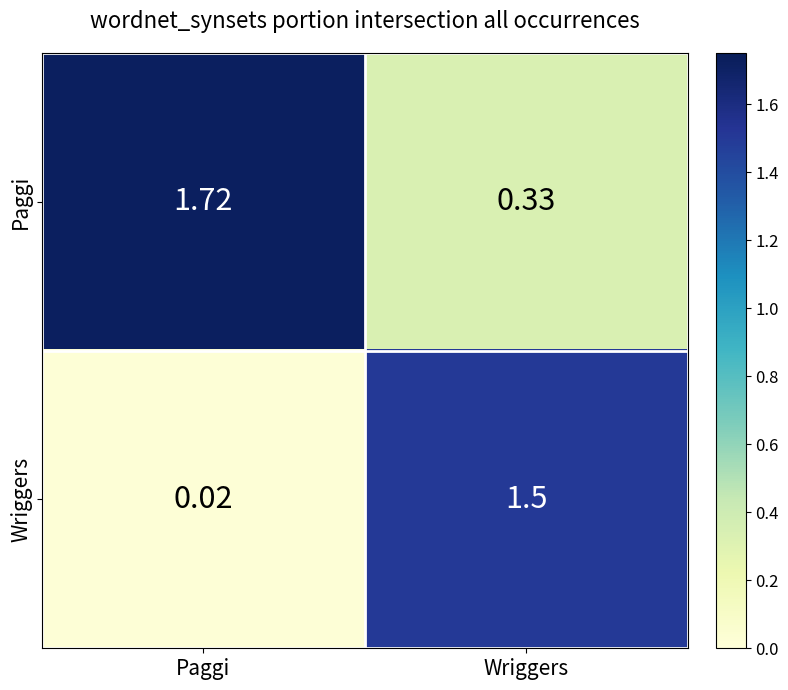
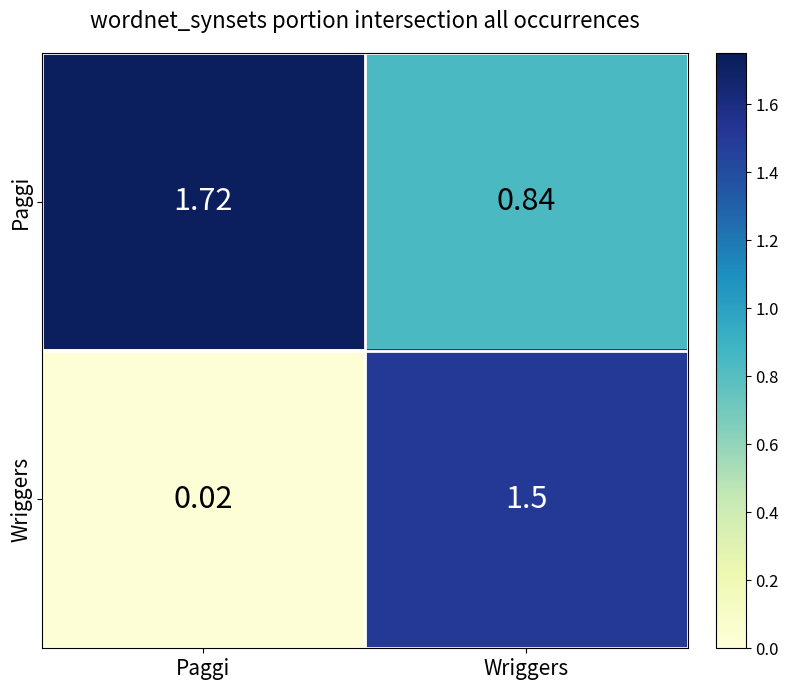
  {
    "Paggi": {
      "Paggi": 1.72,
-     "Wriggers": 0.33
+     "Wriggers": 0.84
    },
    "Wriggers": {
      "Paggi": 0.02,
      "Wriggers": 1.5
    }
  }
